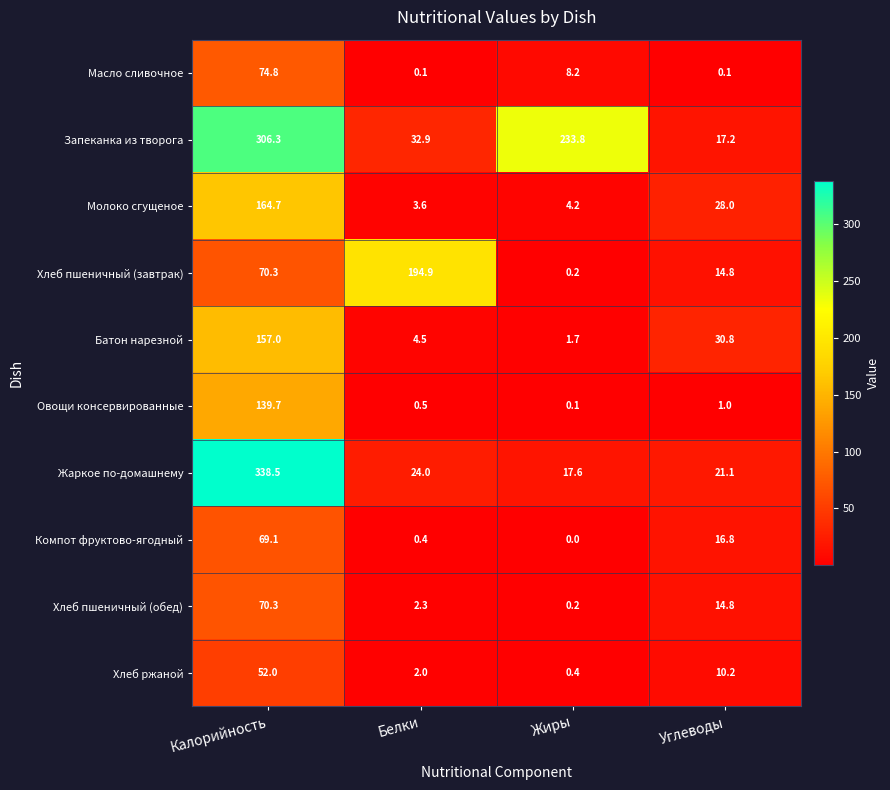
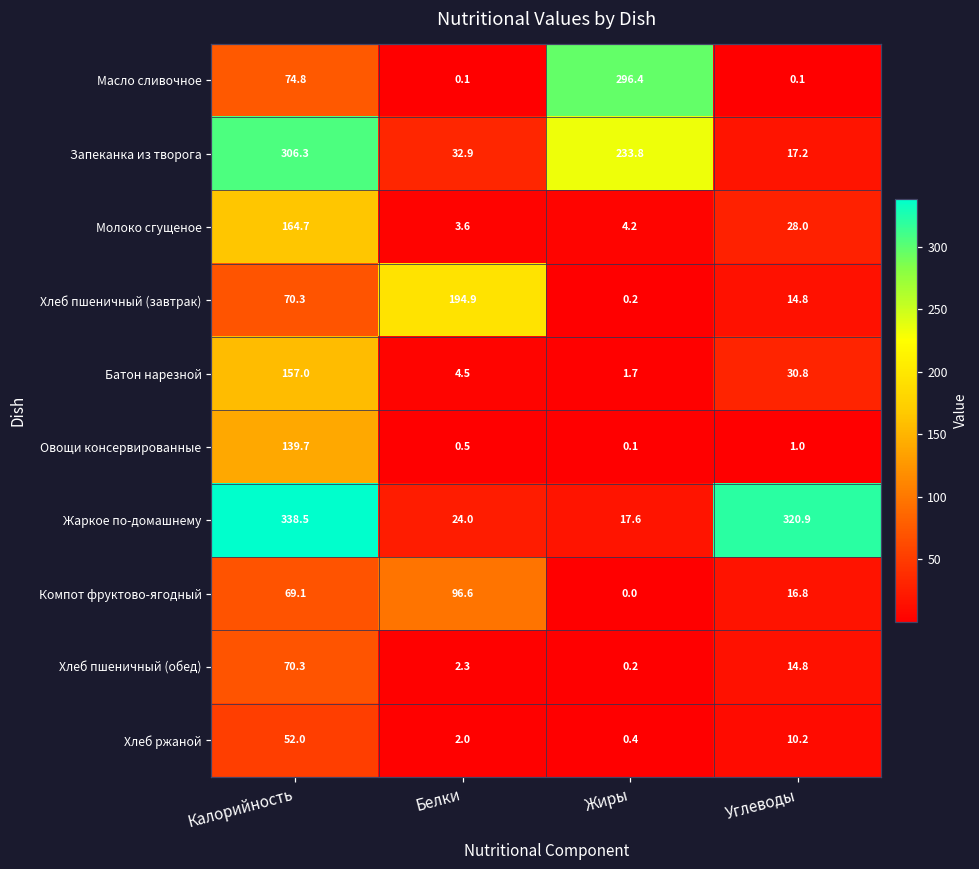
  {
    "Масло сливочное": {
      "Калорийность": 74.8,
      "Белки": 0.1,
-     "Жиры": 8.2,
+     "Жиры": 296.4,
      "Углеводы": 0.1
    },
    "Запеканка из творога": {
      "Калорийность": 306.3,
      "Белки": 32.9,
      "Жиры": 233.8,
      "Углеводы": 17.2
    },
    "Молоко сгущеное": {
      "Калорийность": 164.7,
      "Белки": 3.6,
      "Жиры": 4.2,
      "Углеводы": 28.0
    },
    "Хлеб пшеничный (завтрак)": {
      "Калорийность": 70.3,
      "Белки": 194.9,
      "Жиры": 0.2,
      "Углеводы": 14.8
    },
    "Батон нарезной": {
      "Калорийность": 157.0,
      "Белки": 4.5,
      "Жиры": 1.7,
      "Углеводы": 30.8
    },
    "Овощи консервированные": {
      "Калорийность": 139.7,
      "Белки": 0.5,
      "Жиры": 0.1,
      "Углеводы": 1.0
    },
    "Жаркое по-домашнему": {
      "Калорийность": 338.5,
      "Белки": 24.0,
      "Жиры": 17.6,
-     "Углеводы": 21.1
+     "Углеводы": 320.9
    },
    "Компот фруктово-ягодный": {
      "Калорийность": 69.1,
-     "Белки": 0.4,
+     "Белки": 96.6,
      "Жиры": 0.0,
      "Углеводы": 16.8
    },
    "Хлеб пшеничный (обед)": {
      "Калорийность": 70.3,
      "Белки": 2.3,
      "Жиры": 0.2,
      "Углеводы": 14.8
    },
    "Хлеб ржаной": {
      "Калорийность": 52.0,
      "Белки": 2.0,
      "Жиры": 0.4,
      "Углеводы": 10.2
    }
  }
